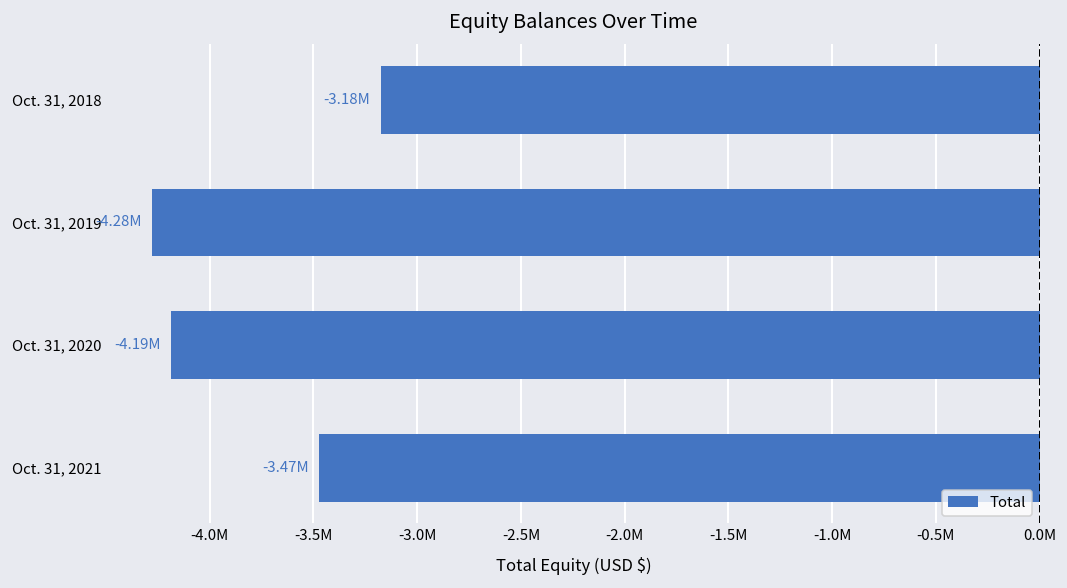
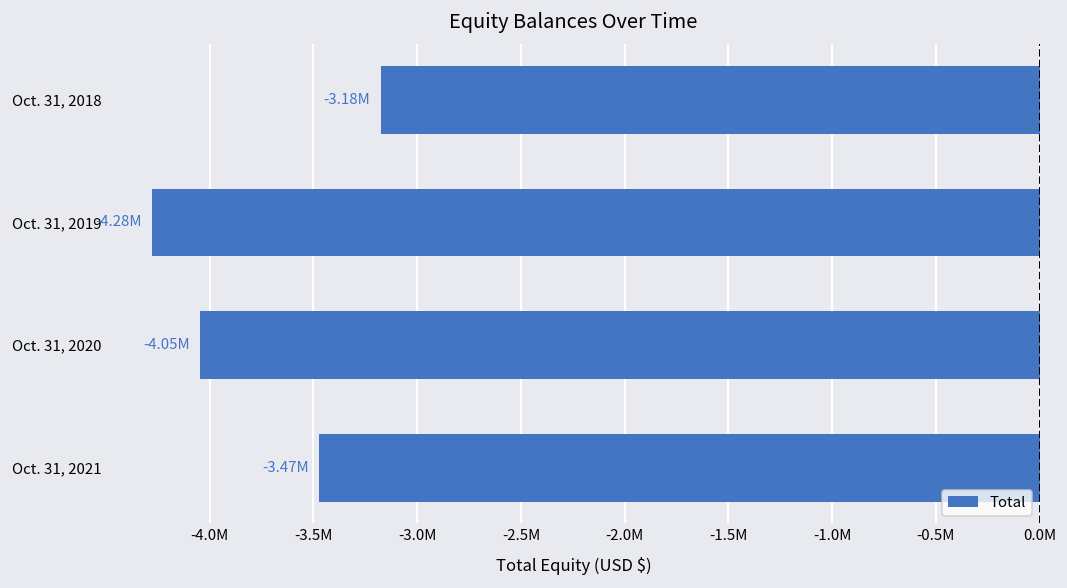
  {
    "Oct. 31, 2018": "-3.18M",
    "Oct. 31, 2019": "-4.28M",
-   "Oct. 31, 2020": "-4.19M",
+   "Oct. 31, 2020": "-4.05M",
    "Oct. 31, 2021": "-3.47M"
  }
